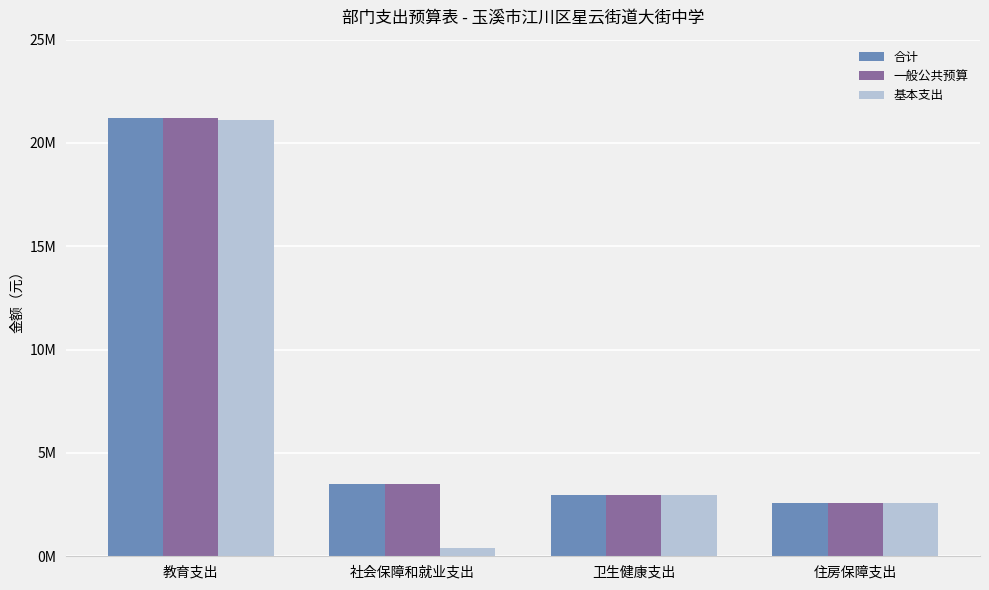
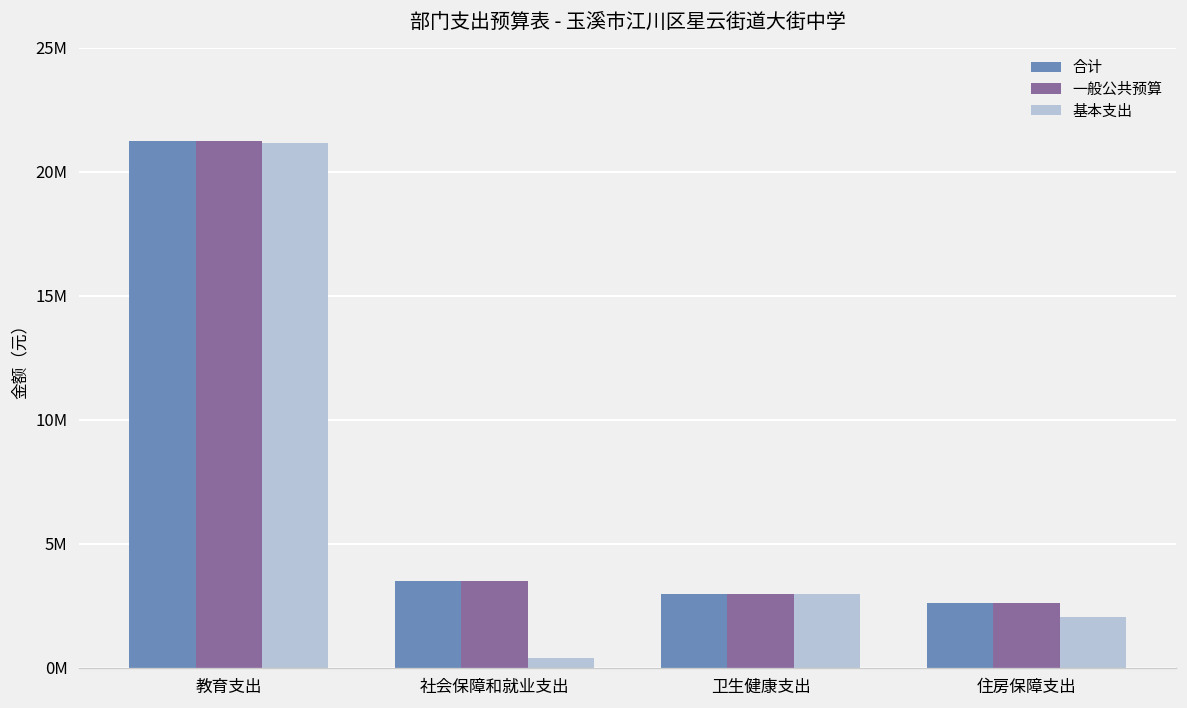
  {
    "基本支出": {
      "教育支出": 21100000,
      "社会保障和就业支出": 400000,
      "卫生健康支出": 2900000,
-     "住房保障支出": 2600000
+     "住房保障支出": 2000000
    }
  }
